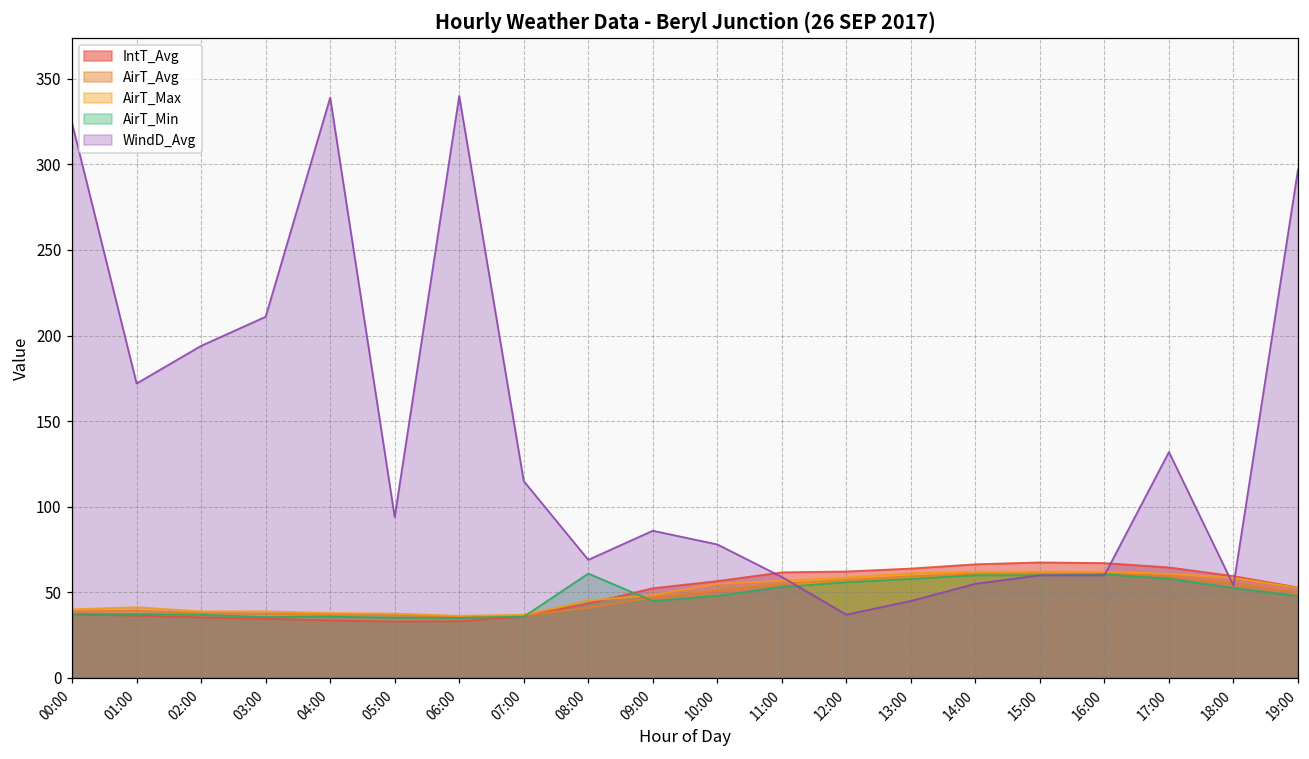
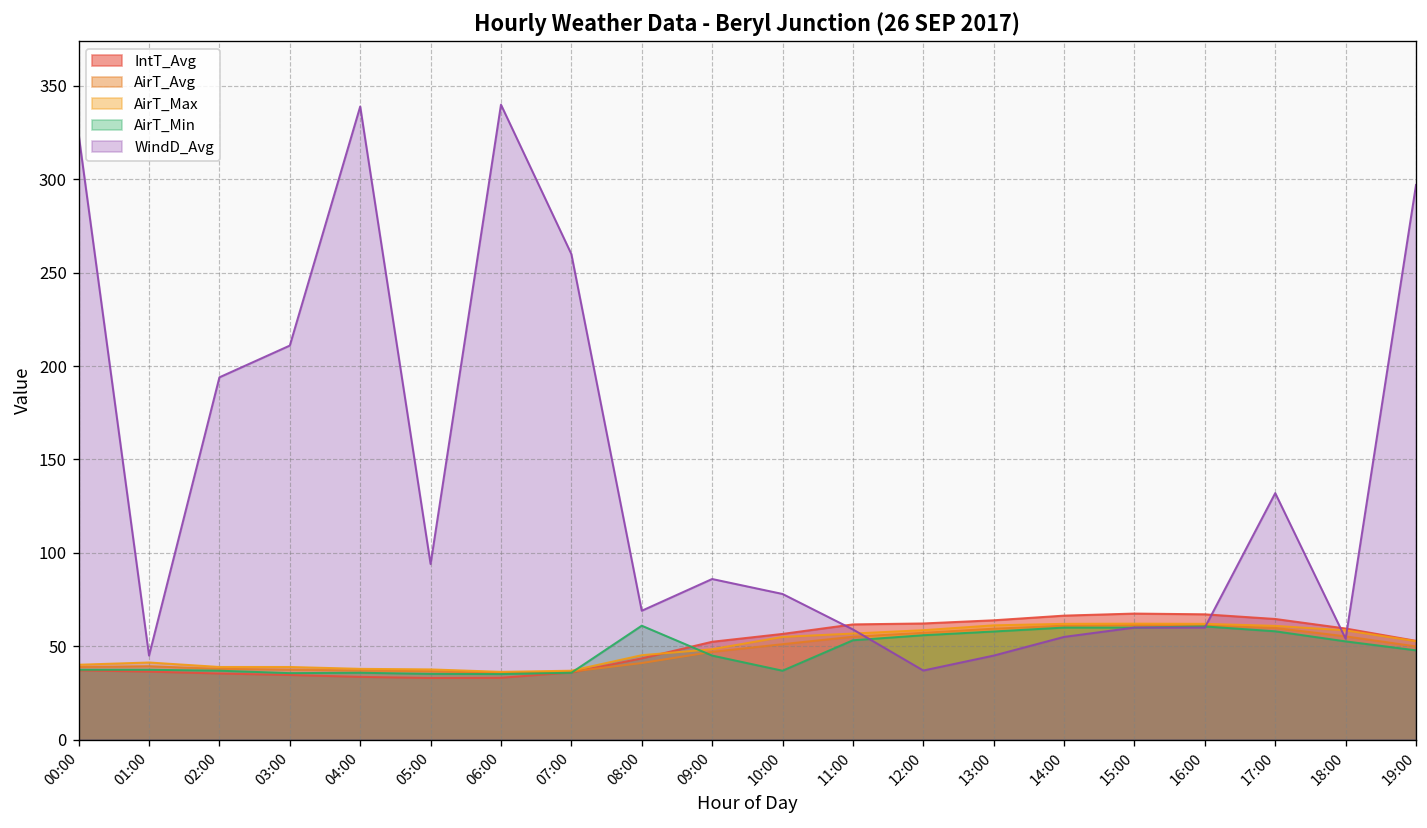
  {
    "AirT_Min": {
      "08:00": 61,
      "09:00": 45,
-     "10:00": 48,
+     "10:00": 37,
      "11:00": 53,
      "17:00": 58,
      "19:00": 48
    },
    "WindD_Avg": {
      "00:00": 324,
-     "01:00": 172,
+     "01:00": 45,
      "02:00": 194,
      "03:00": 211,
      "04:00": 339,
      "05:00": 94,
      "06:00": 340,
-     "07:00": 115,
+     "07:00": 260,
      "08:00": 69,
      "09:00": 86,
      "10:00": 78,
      "11:00": 59,
      "12:00": 37,
      "13:00": 45,
      "14:00": 55,
      "17:00": 132,
      "19:00": 297
    }
  }
